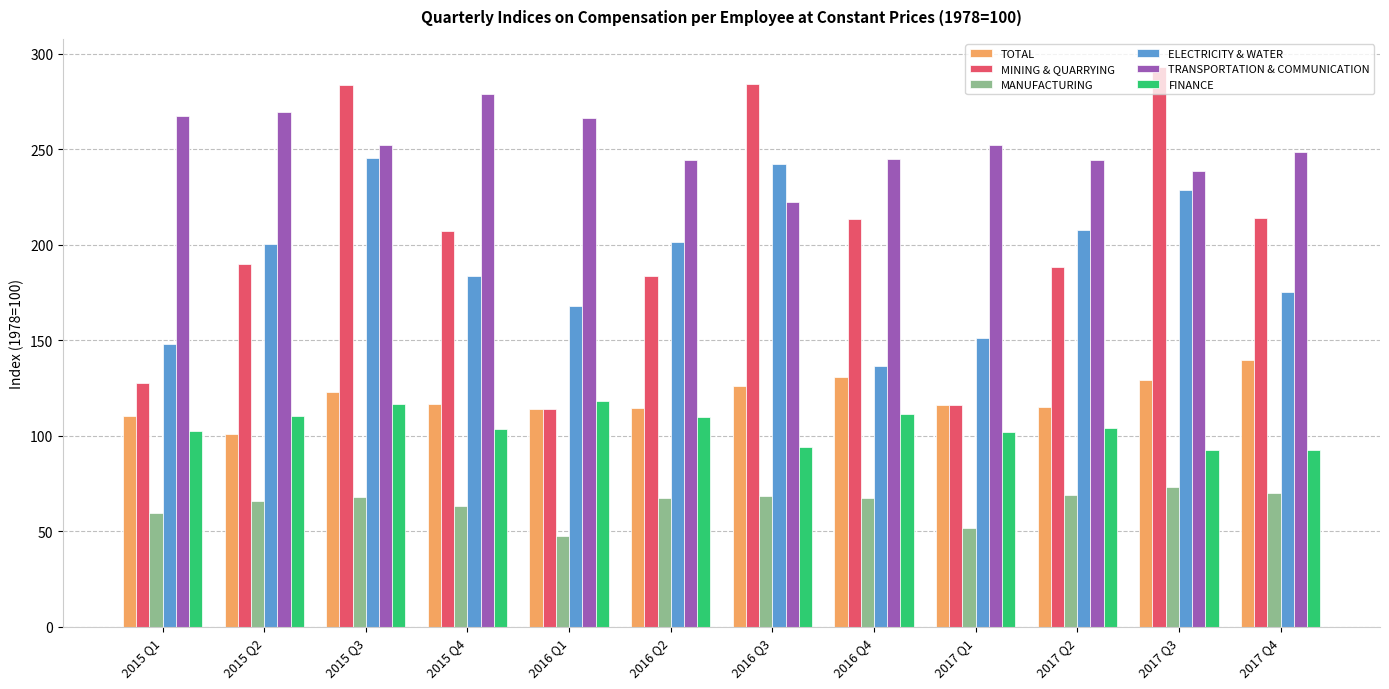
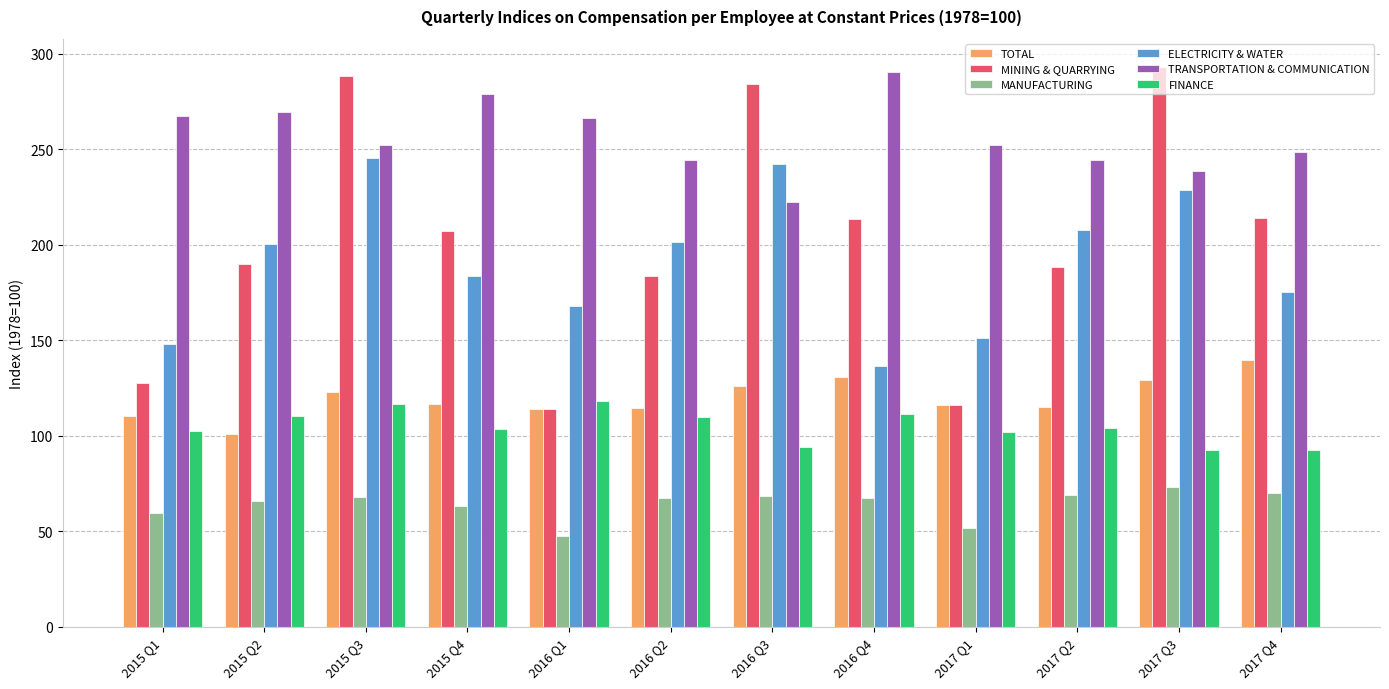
  {
    "TOTAL": {
      "2015 Q1": 110,
      "2015 Q2": 101,
      "2015 Q3": 123,
      "2015 Q4": 116,
      "2016 Q1": 114,
      "2016 Q2": 115,
      "2016 Q3": 126,
      "2016 Q4": 131,
      "2017 Q1": 116,
      "2017 Q2": 115,
      "2017 Q3": 129,
      "2017 Q4": 140
    },
    "MINING & QUARRYING": {
      "2015 Q1": 128,
      "2015 Q2": 190,
-     "2015 Q3": 283,
+     "2015 Q3": 288,
      "2015 Q4": 207,
      "2016 Q1": 114,
      "2016 Q2": 183,
      "2016 Q3": 284,
      "2016 Q4": 214,
      "2017 Q1": 116,
      "2017 Q2": 188,
      "2017 Q4": 214
    },
    "MANUFACTURING": {
      "2015 Q1": 60,
      "2015 Q2": 66,
      "2015 Q3": 68,
      "2015 Q4": 63,
      "2016 Q1": 48,
      "2016 Q2": 68,
      "2016 Q3": 69,
      "2016 Q4": 68,
      "2017 Q1": 52,
      "2017 Q2": 69,
      "2017 Q3": 73,
      "2017 Q4": 70
    },
    "ELECTRICITY & WATER": {
      "2015 Q1": 148,
      "2015 Q2": 200,
      "2015 Q3": 245,
      "2015 Q4": 184,
      "2016 Q1": 168,
      "2016 Q2": 202,
      "2016 Q3": 242,
      "2016 Q4": 137,
      "2017 Q1": 151,
      "2017 Q2": 208,
      "2017 Q3": 229,
      "2017 Q4": 175
    },
    "TRANSPORTATION & COMMUNICATION": {
      "2015 Q1": 267,
      "2015 Q2": 270,
      "2015 Q3": 252,
      "2015 Q4": 279,
      "2016 Q1": 266,
      "2016 Q2": 244,
      "2016 Q3": 222,
-     "2016 Q4": 245,
+     "2016 Q4": 291,
      "2017 Q1": 252,
      "2017 Q2": 245,
      "2017 Q3": 239,
      "2017 Q4": 249
    },
    "FINANCE": {
      "2015 Q1": 103,
      "2015 Q2": 110,
      "2015 Q3": 117,
      "2015 Q4": 103,
      "2016 Q1": 118,
      "2016 Q2": 110,
      "2016 Q3": 94,
      "2016 Q4": 111,
      "2017 Q1": 102,
      "2017 Q2": 104,
      "2017 Q3": 92,
      "2017 Q4": 93
    }
  }
